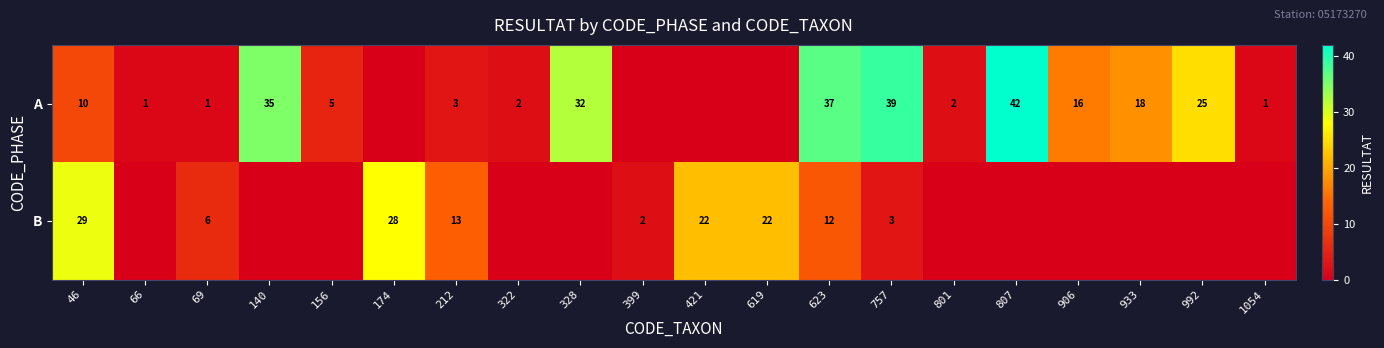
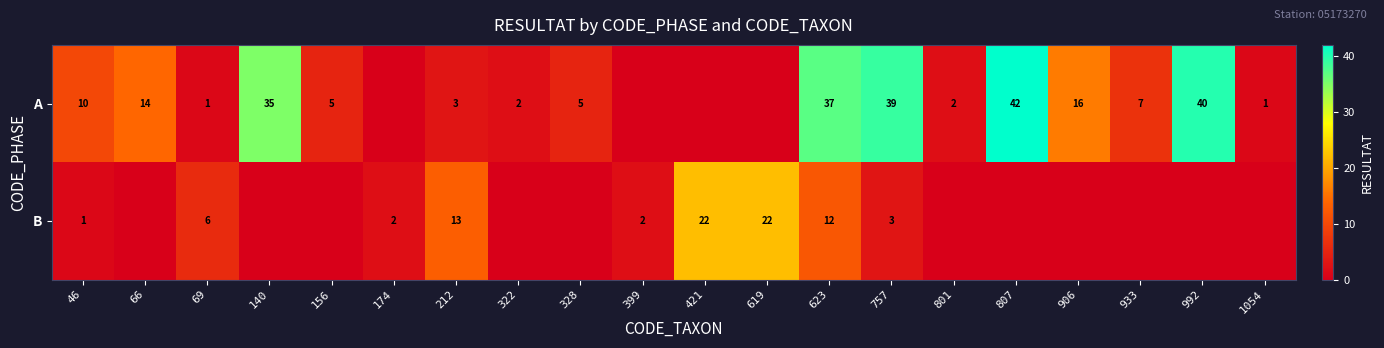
  {
    "A": {
      "46": 10,
-     "66": 1,
+     "66": 14,
      "69": 1,
      "140": 35,
      "156": 5,
      "212": 3,
      "322": 2,
-     "328": 32,
+     "328": 5,
      "623": 37,
      "757": 39,
      "801": 2,
      "807": 42,
      "906": 16,
-     "933": 18,
-     "992": 25,
+     "933": 7,
+     "992": 40,
      "1054": 1
    },
    "B": {
-     "46": 29,
+     "46": 1,
      "69": 6,
-     "174": 28,
+     "174": 2,
      "212": 13,
      "399": 2,
      "421": 22,
      "619": 22,
      "623": 12,
      "757": 3
    }
  }
